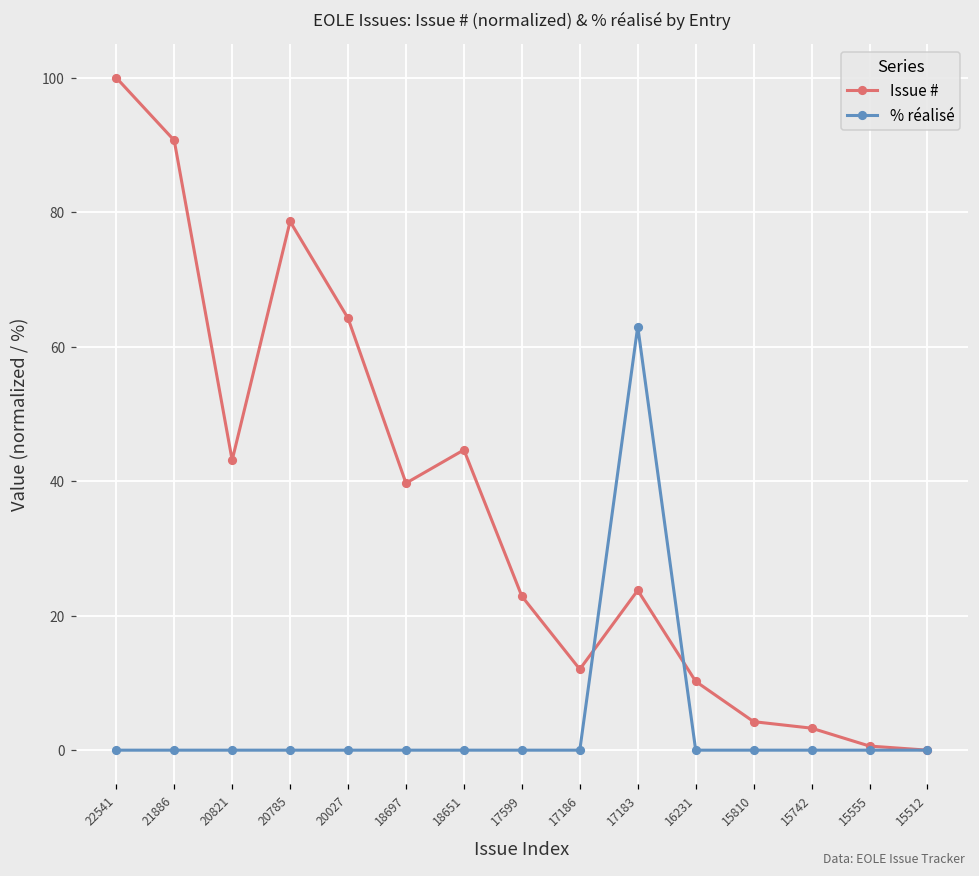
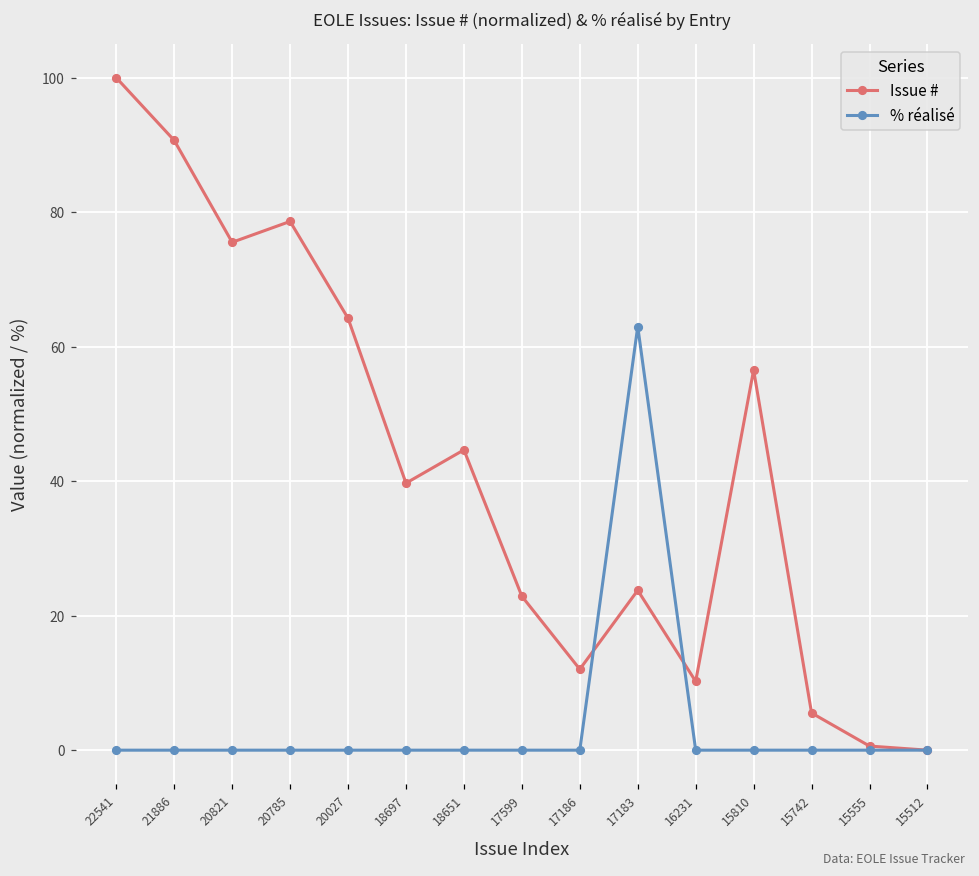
  {
    "Issue #": {
      "22541": 100,
      "21886": 91,
-     "20821": 43,
+     "20821": 76,
      "20785": 79,
      "20027": 64,
      "18697": 40,
      "18651": 45,
      "17599": 23,
      "17186": 12,
      "17183": 24,
      "16231": 10,
-     "15810": 4,
-     "15742": 3,
+     "15810": 57,
+     "15742": 6,
      "15555": 1
    },
    "% réalisé": {
      "22541": 0,
      "21886": 0,
      "20821": 0,
      "20785": 0,
      "20027": 0,
      "18697": 0,
      "18651": 0,
      "17599": 0,
      "17186": 0,
      "17183": 63,
      "16231": 0,
      "15810": 0,
      "15742": 0,
      "15555": 0
    }
  }
